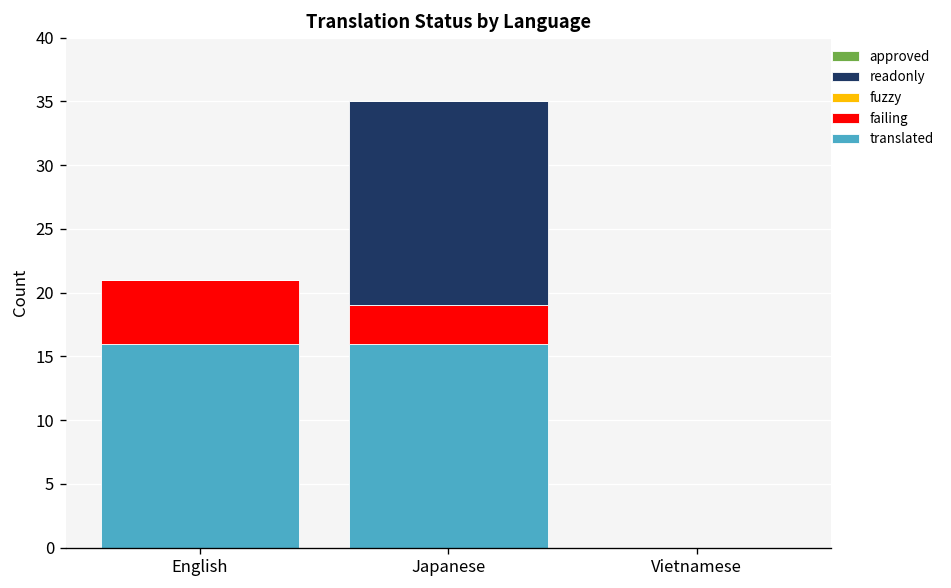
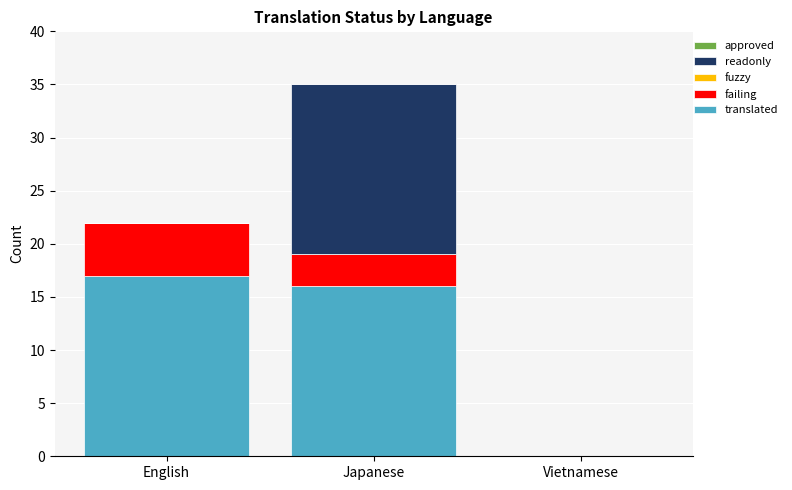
  {
    "translated": {
-     "English": 16,
+     "English": 17,
      "Japanese": 16,
      "Vietnamese": 0
    },
    "fuzzy": {
      "Vietnamese": 0
    },
    "approved": {
      "English": 0,
      "Vietnamese": 0
    }
  }
